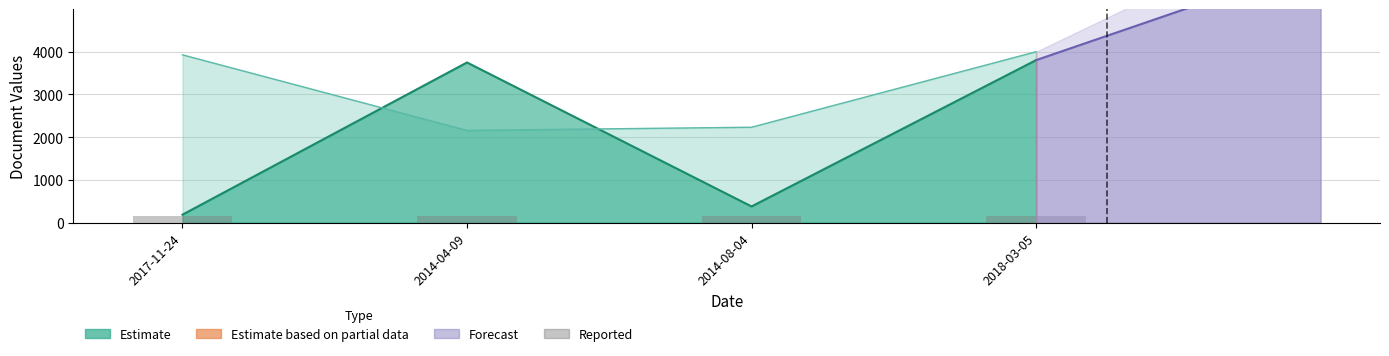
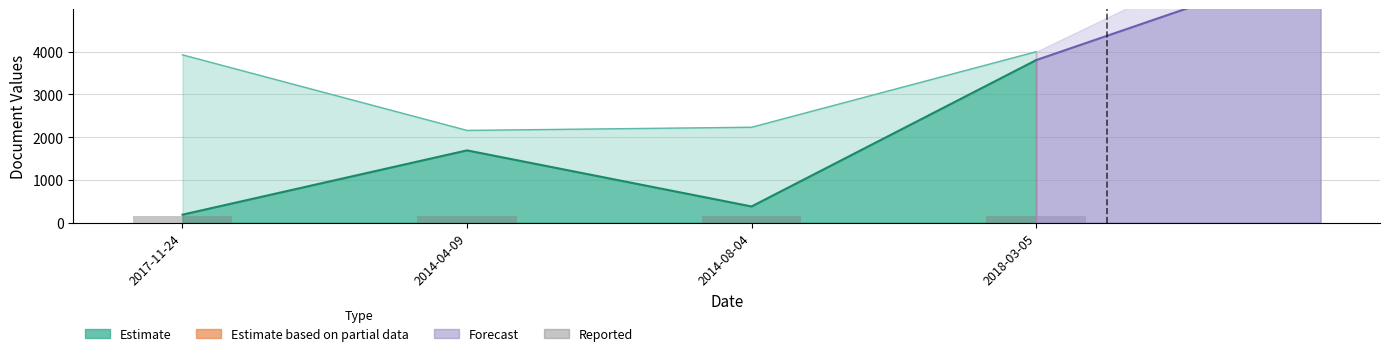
  {
    "Reported": {
      "2017-11-24": 200,
      "2014-04-09": 200,
      "2014-08-04": 200,
      "2018-03-05": 200
    },
    "Estimate": {
      "2017-11-24": 200,
-     "2014-04-09": 3700,
+     "2014-04-09": 1700,
      "2014-08-04": 400
    }
  }
